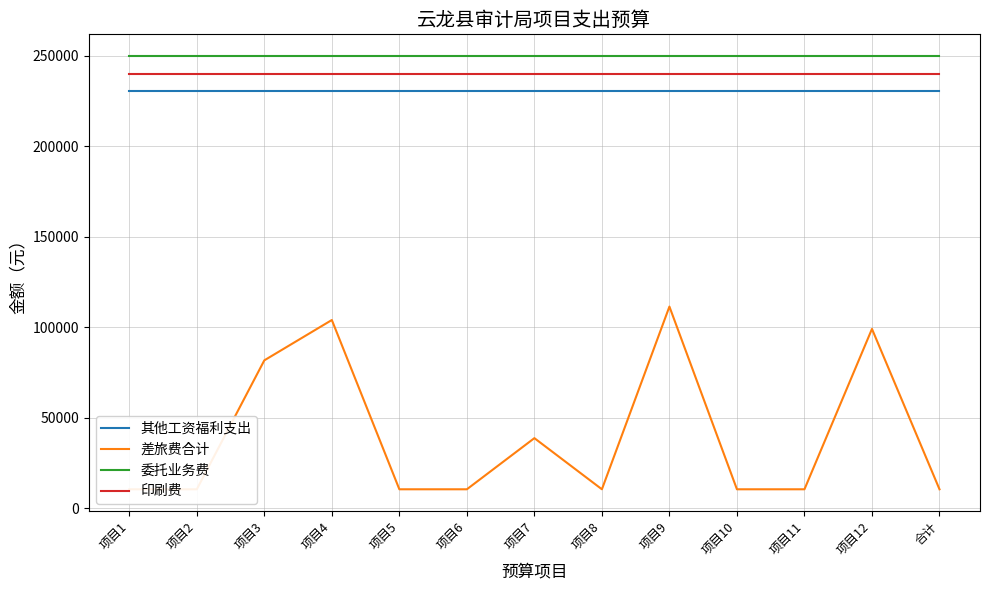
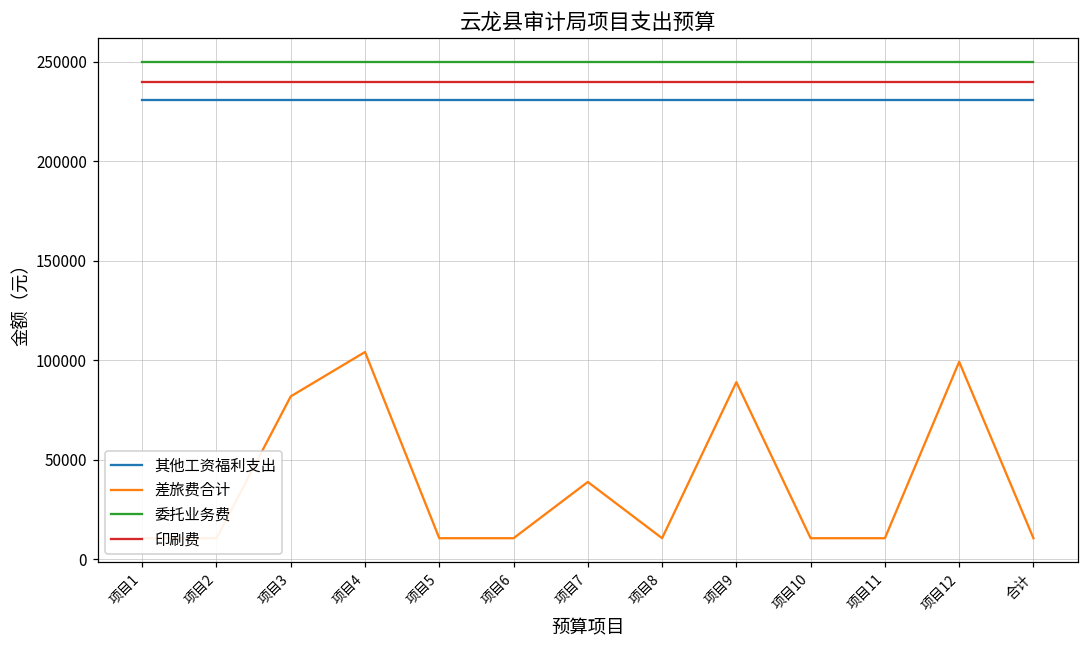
  {
    "其他工资福利支出": {
      "项目1": 231000,
      "项目2": 231000,
      "项目3": 231000,
      "项目4": 231000,
      "项目5": 231000,
      "项目6": 231000,
      "项目7": 231000,
      "项目8": 231000,
      "项目9": 231000,
      "项目10": 231000,
      "项目11": 231000,
      "项目12": 231000,
      "合计": 231000
    },
    "差旅费合计": {
      "项目3": 82000,
      "项目4": 104000,
      "项目5": 11000,
      "项目6": 11000,
      "项目7": 39000,
      "项目8": 11000,
-     "项目9": 112000,
+     "项目9": 89000,
      "项目10": 11000,
      "项目11": 11000,
      "项目12": 99000,
      "合计": 11000
    },
    "委托业务费": {
      "项目1": 250000,
      "项目2": 250000,
      "项目3": 250000,
      "项目4": 250000,
      "项目5": 250000,
      "项目6": 250000,
      "项目7": 250000,
      "项目8": 250000,
      "项目9": 250000,
      "项目10": 250000,
      "项目11": 250000,
      "项目12": 250000,
      "合计": 250000
    },
    "印刷费": {
      "项目1": 240000,
      "项目2": 240000,
      "项目3": 240000,
      "项目4": 240000,
      "项目5": 240000,
      "项目6": 240000,
      "项目7": 240000,
      "项目8": 240000,
      "项目9": 240000,
      "项目10": 240000,
      "项目11": 240000,
      "项目12": 240000,
      "合计": 240000
    }
  }
